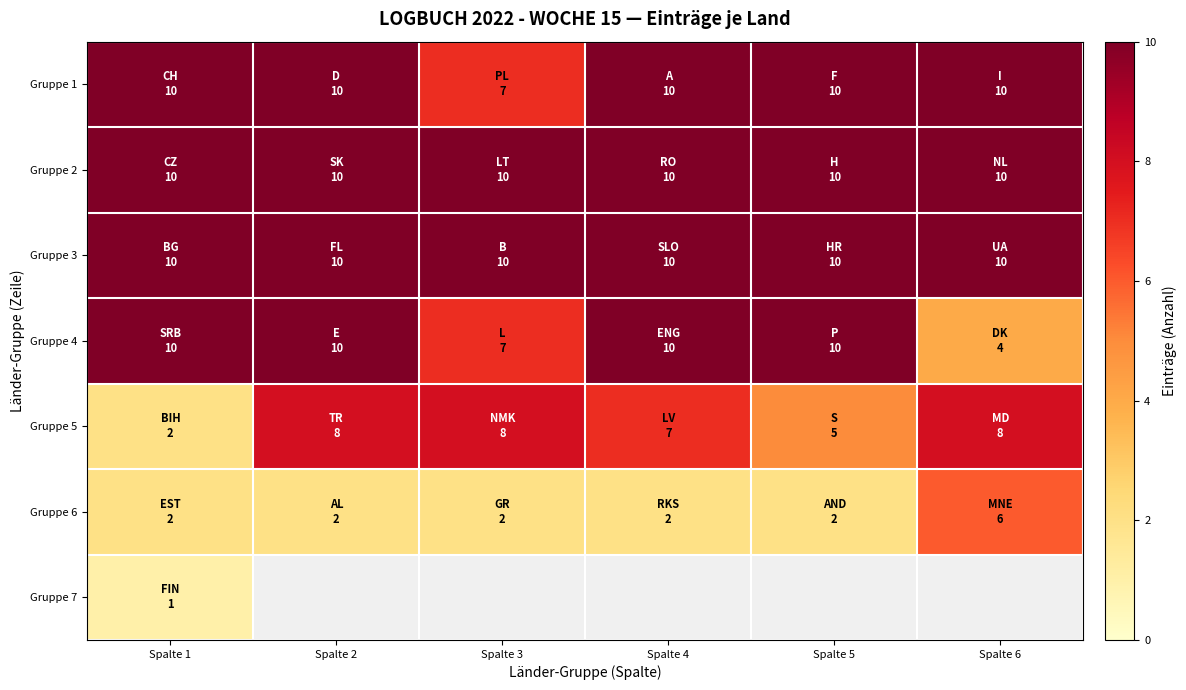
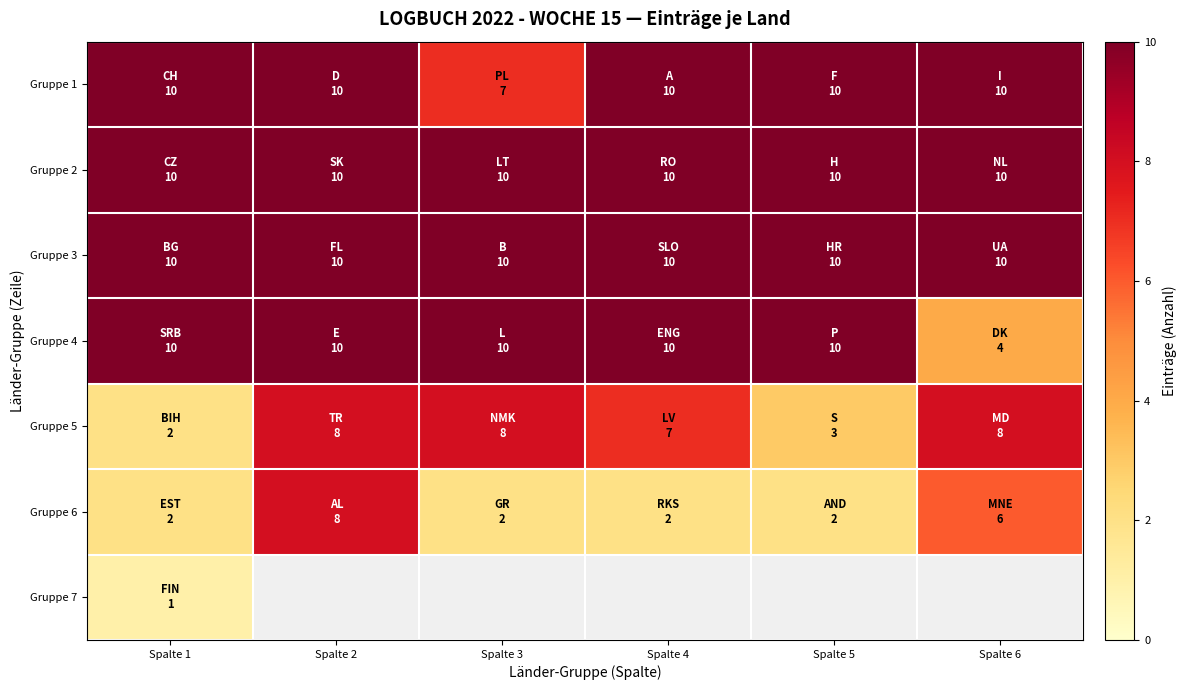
  {
    "Gruppe 1": {
      "Spalte 1": 10,
      "Spalte 2": 10,
      "Spalte 3": 7,
      "Spalte 4": 10,
      "Spalte 5": 10,
      "Spalte 6": 10
    },
    "Gruppe 2": {
      "Spalte 1": 10,
      "Spalte 2": 10,
      "Spalte 3": 10,
      "Spalte 4": 10,
      "Spalte 5": 10,
      "Spalte 6": 10
    },
    "Gruppe 3": {
      "Spalte 1": 10,
      "Spalte 2": 10,
      "Spalte 3": 10,
      "Spalte 4": 10,
      "Spalte 5": 10,
      "Spalte 6": 10
    },
    "Gruppe 4": {
      "Spalte 1": 10,
      "Spalte 2": 10,
-     "Spalte 3": 7,
+     "Spalte 3": 10,
      "Spalte 4": 10,
      "Spalte 5": 10,
      "Spalte 6": 4
    },
    "Gruppe 5": {
      "Spalte 1": 2,
      "Spalte 2": 8,
      "Spalte 3": 8,
      "Spalte 4": 7,
-     "Spalte 5": 5,
+     "Spalte 5": 3,
      "Spalte 6": 8
    },
    "Gruppe 6": {
      "Spalte 1": 2,
-     "Spalte 2": 2,
+     "Spalte 2": 8,
      "Spalte 3": 2,
      "Spalte 4": 2,
      "Spalte 5": 2,
      "Spalte 6": 6
    },
    "Gruppe 7": {
      "Spalte 1": 1
    }
  }
